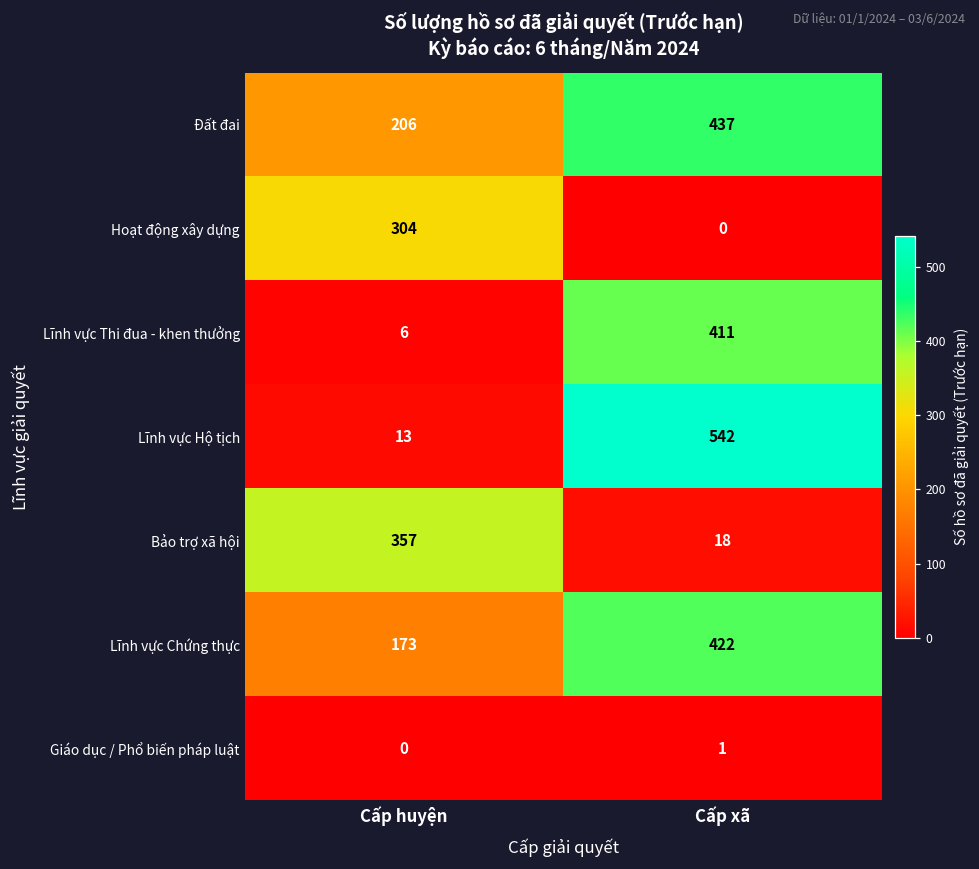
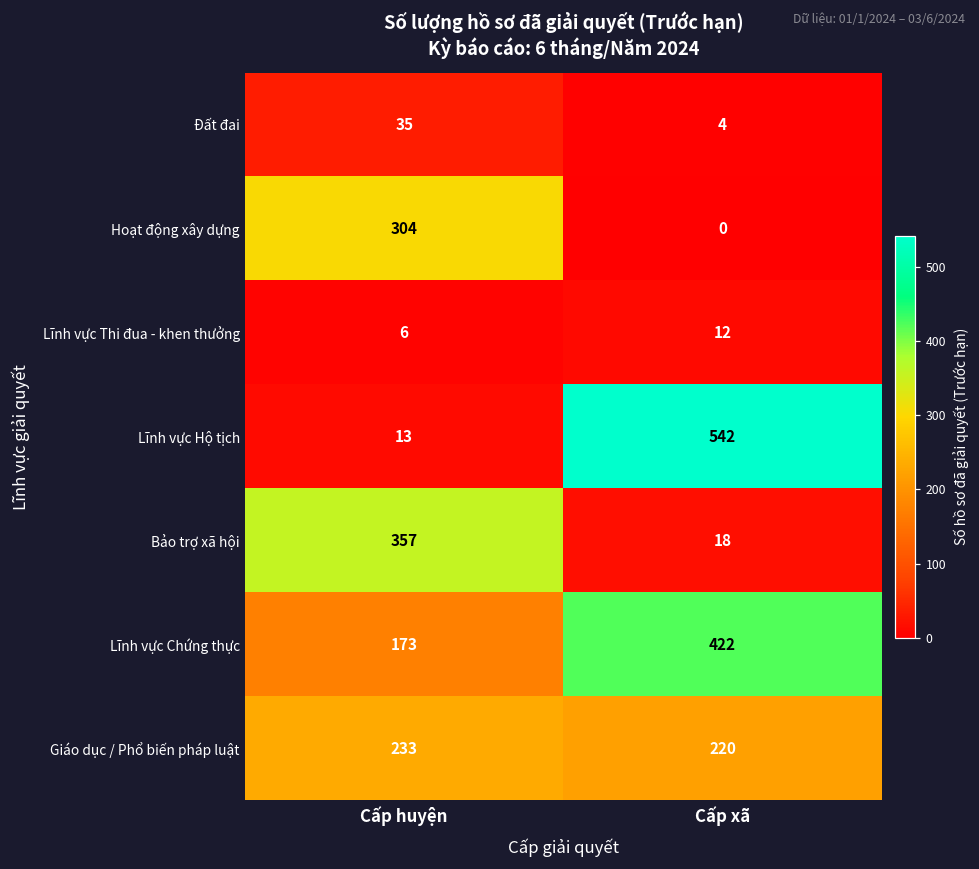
  {
    "Đất đai": {
-     "Cấp huyện": 206,
-     "Cấp xã": 437
+     "Cấp huyện": 35,
+     "Cấp xã": 4
    },
    "Hoạt động xây dựng": {
      "Cấp huyện": 304,
      "Cấp xã": 0
    },
    "Lĩnh vực Thi đua - khen thưởng": {
      "Cấp huyện": 6,
-     "Cấp xã": 411
+     "Cấp xã": 12
    },
    "Lĩnh vực Hộ tịch": {
      "Cấp huyện": 13,
      "Cấp xã": 542
    },
    "Bảo trợ xã hội": {
      "Cấp huyện": 357,
      "Cấp xã": 18
    },
    "Lĩnh vực Chứng thực": {
      "Cấp huyện": 173,
      "Cấp xã": 422
    },
    "Giáo dục / Phổ biến pháp luật": {
-     "Cấp huyện": 0,
-     "Cấp xã": 1
+     "Cấp huyện": 233,
+     "Cấp xã": 220
    }
  }
